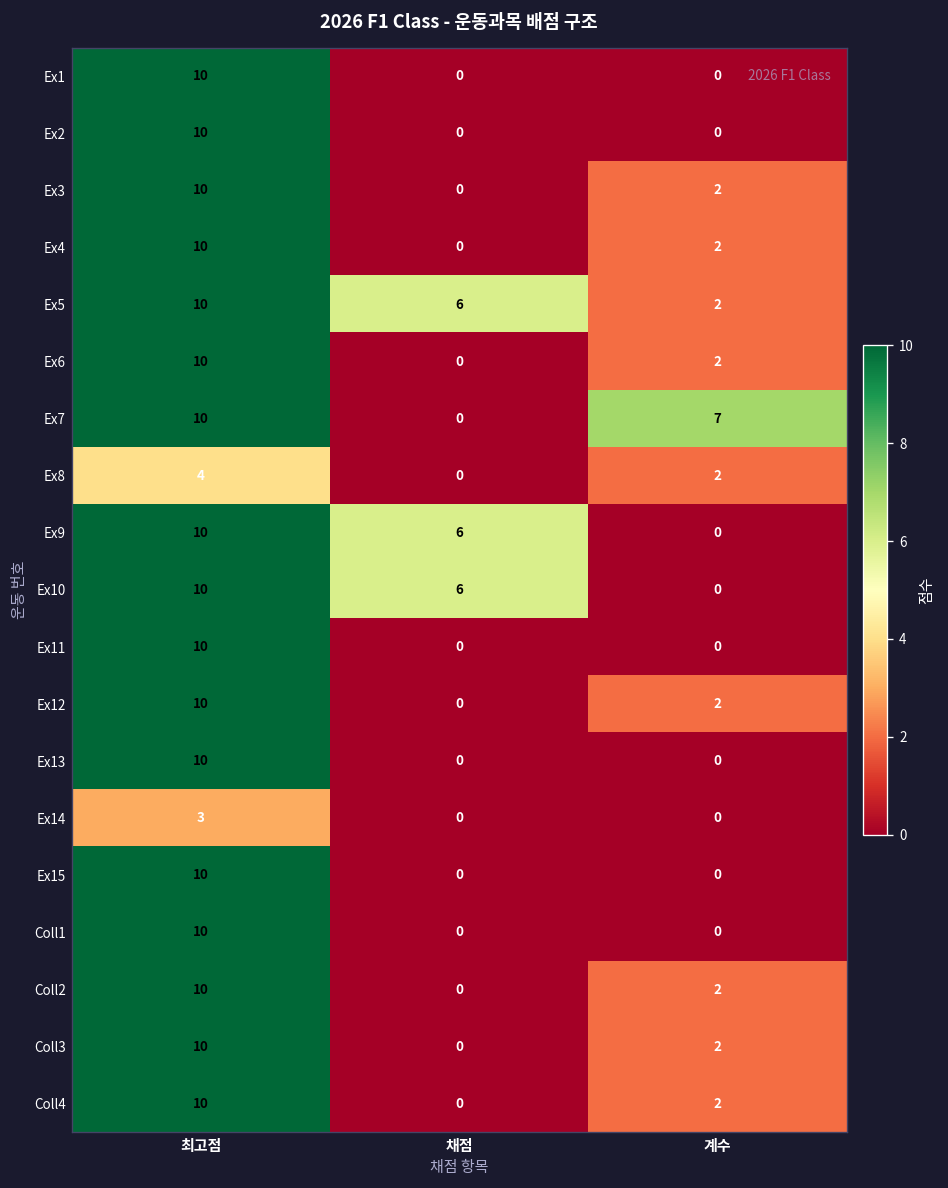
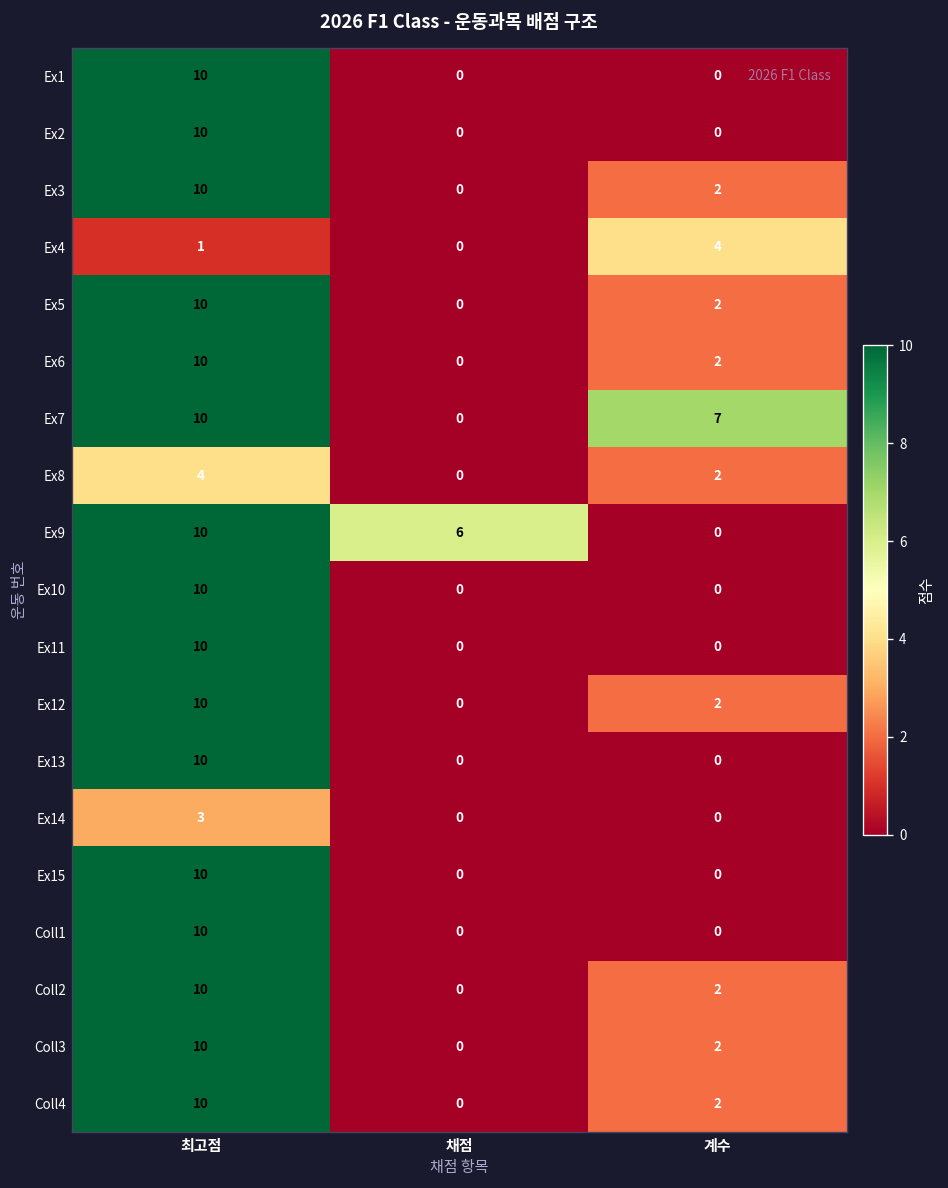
  {
    "Ex1": {
      "최고점": 10,
      "채점": 0
    },
    "Ex2": {
      "최고점": 10,
      "채점": 0,
      "계수": 0
    },
    "Ex3": {
      "최고점": 10,
      "채점": 0,
      "계수": 2
    },
    "Ex4": {
-     "최고점": 10,
+     "최고점": 1,
      "채점": 0,
-     "계수": 2
+     "계수": 4
    },
    "Ex5": {
      "최고점": 10,
-     "채점": 6,
+     "채점": 0,
      "계수": 2
    },
    "Ex6": {
      "최고점": 10,
      "채점": 0,
      "계수": 2
    },
    "Ex7": {
      "최고점": 10,
      "채점": 0,
      "계수": 7
    },
    "Ex8": {
      "최고점": 4,
      "채점": 0,
      "계수": 2
    },
    "Ex9": {
      "최고점": 10,
      "채점": 6,
      "계수": 0
    },
    "Ex10": {
      "최고점": 10,
-     "채점": 6,
+     "채점": 0,
      "계수": 0
    },
    "Ex11": {
      "최고점": 10,
      "채점": 0,
      "계수": 0
    },
    "Ex12": {
      "최고점": 10,
      "채점": 0,
      "계수": 2
    },
    "Ex13": {
      "최고점": 10,
      "채점": 0,
      "계수": 0
    },
    "Ex14": {
      "최고점": 3,
      "채점": 0,
      "계수": 0
    },
    "Ex15": {
      "최고점": 10,
      "채점": 0,
      "계수": 0
    },
    "Coll1": {
      "최고점": 10,
      "채점": 0,
      "계수": 0
    },
    "Coll2": {
      "최고점": 10,
      "채점": 0,
      "계수": 2
    },
    "Coll3": {
      "최고점": 10,
      "채점": 0,
      "계수": 2
    },
    "Coll4": {
      "최고점": 10,
      "채점": 0,
      "계수": 2
    }
  }
